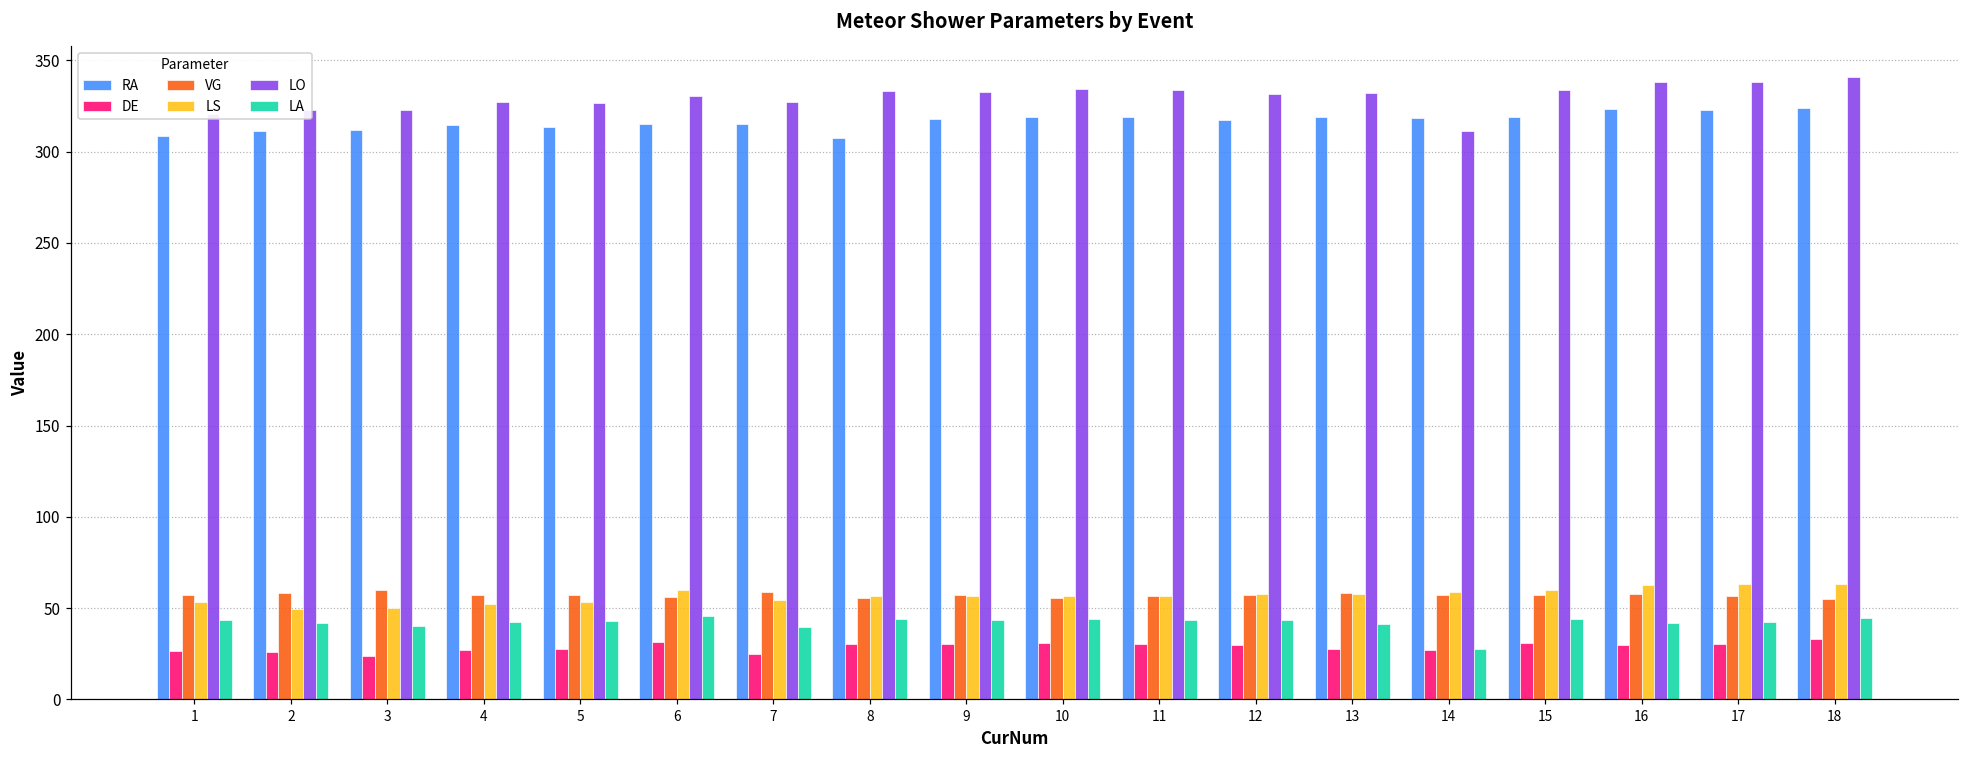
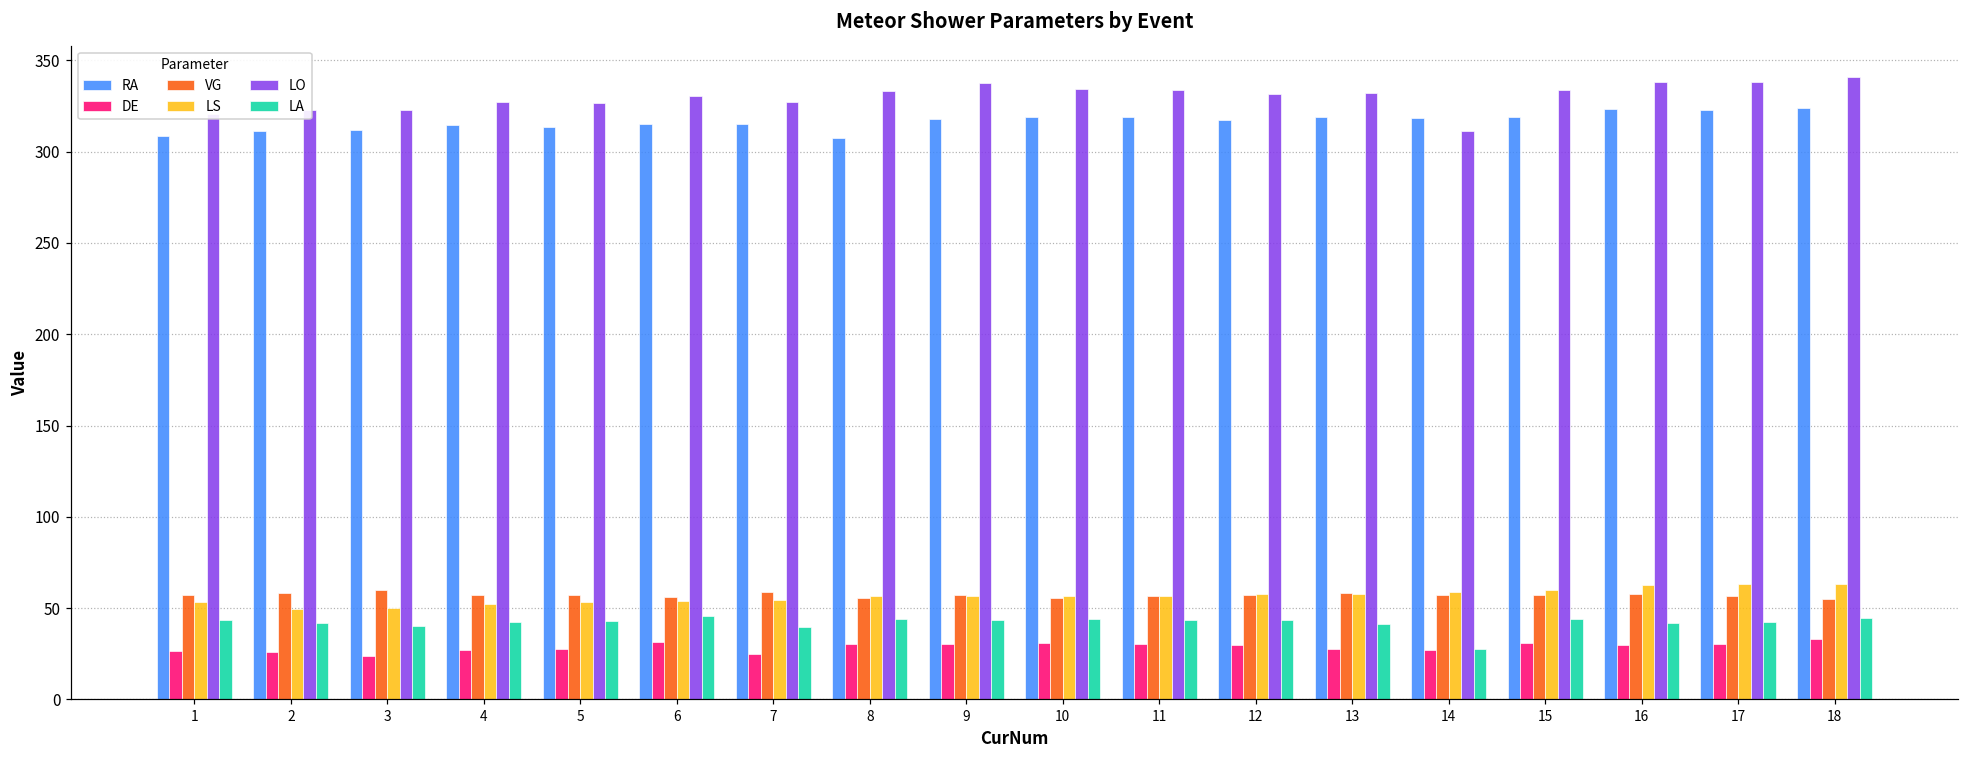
  {
    "RA": {
      "1": 309,
      "2": 311,
      "3": 312,
      "4": 315,
      "5": 314,
      "6": 315,
      "7": 315,
      "8": 308,
      "9": 318,
      "10": 319,
      "11": 319,
      "12": 317,
      "13": 319,
      "14": 318,
      "15": 319,
      "16": 323,
      "17": 323,
      "18": 324
    },
    "DE": {
      "1": 27,
      "2": 26,
      "3": 24,
      "4": 27,
      "5": 28,
      "6": 31,
      "7": 25,
      "8": 30,
      "9": 30,
      "10": 31,
      "11": 30,
      "12": 29,
      "13": 28,
      "14": 27,
      "15": 31,
      "16": 30,
      "17": 30,
      "18": 33
    },
    "VG": {
      "1": 57,
      "2": 58,
      "3": 60,
      "4": 57,
      "5": 57,
      "6": 56,
      "7": 59,
      "8": 55,
      "9": 57,
      "10": 55,
      "11": 57,
      "12": 57,
      "13": 58,
      "14": 57,
      "15": 57,
      "16": 58,
      "17": 57,
      "18": 55
    },
    "LS": {
      "1": 53,
      "2": 49,
      "3": 50,
      "4": 52,
      "5": 53,
-     "6": 60,
+     "6": 54,
      "7": 54,
      "8": 56,
      "9": 56,
      "10": 57,
      "11": 57,
      "12": 58,
      "13": 58,
      "14": 59,
      "15": 60,
      "16": 62,
      "17": 63,
      "18": 63
    },
    "LO": {
      "3": 323,
      "4": 327,
      "5": 327,
      "6": 330,
      "7": 327,
      "8": 333,
-     "9": 333,
+     "9": 338,
      "10": 334,
      "11": 334,
      "12": 332,
      "13": 332,
      "14": 311,
      "15": 334,
      "16": 338,
      "17": 338,
      "18": 341
    },
    "LA": {
      "1": 44,
      "2": 42,
      "3": 40,
      "4": 42,
      "5": 43,
      "6": 46,
      "7": 40,
      "8": 44,
      "9": 44,
      "10": 44,
      "11": 43,
      "12": 43,
      "13": 41,
      "14": 28,
      "15": 44,
      "16": 42,
      "17": 42,
      "18": 44
    }
  }
